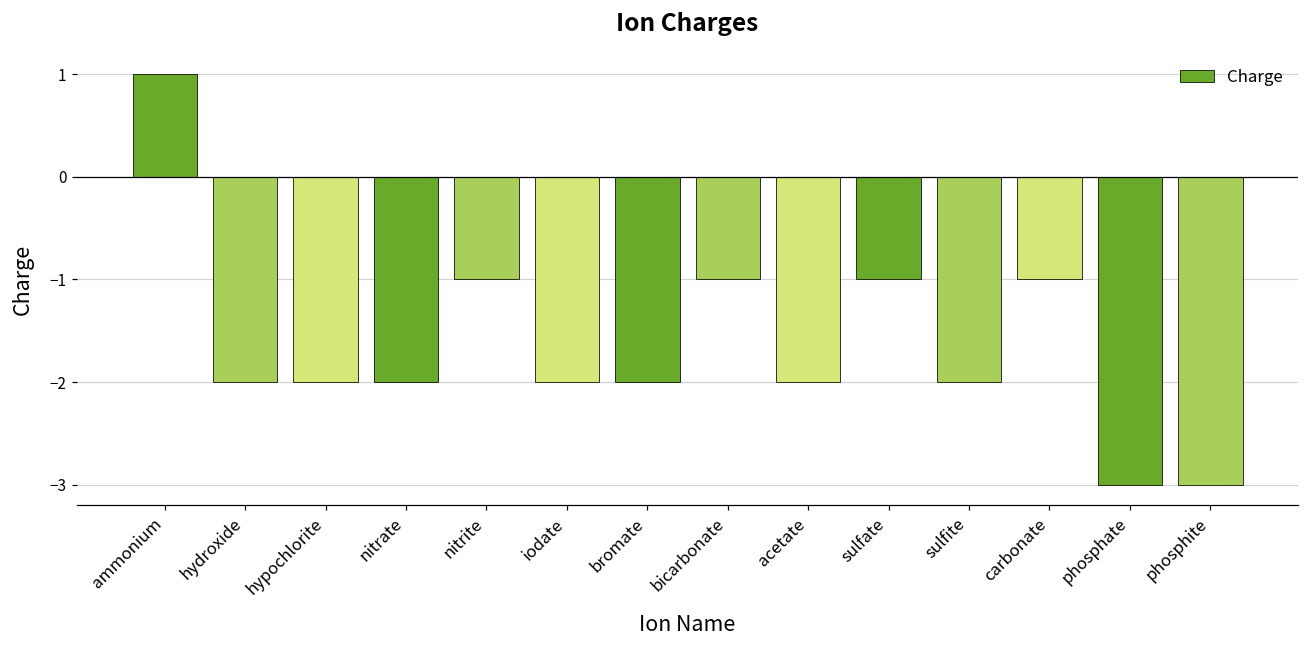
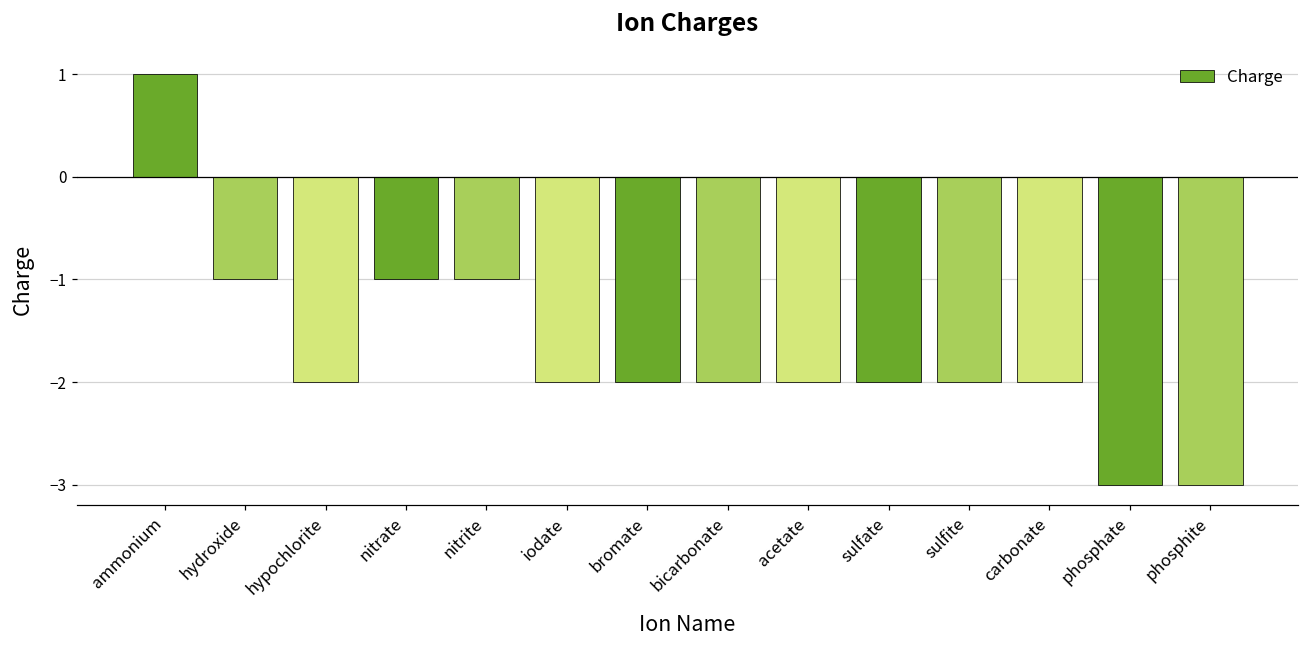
  {
    "ammonium": 1,
-   "hydroxide": -2,
+   "hydroxide": -1,
    "hypochlorite": -2,
-   "nitrate": -2,
+   "nitrate": -1,
    "nitrite": -1,
    "iodate": -2,
    "bromate": -2,
-   "bicarbonate": -1,
+   "bicarbonate": -2,
    "acetate": -2,
-   "sulfate": -1,
+   "sulfate": -2,
    "sulfite": -2,
-   "carbonate": -1,
+   "carbonate": -2,
    "phosphate": -3,
    "phosphite": -3
  }
